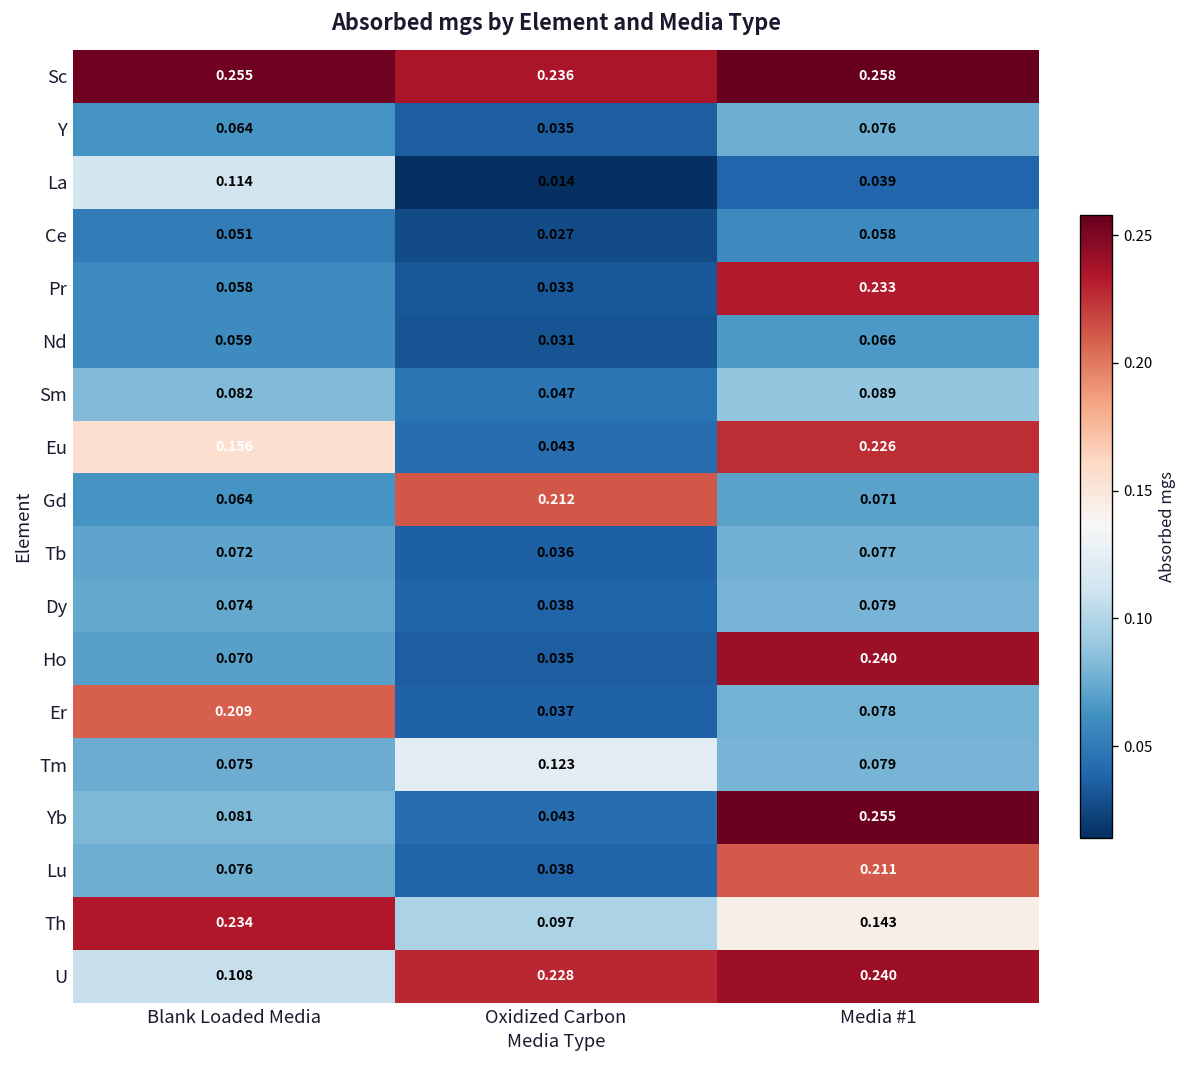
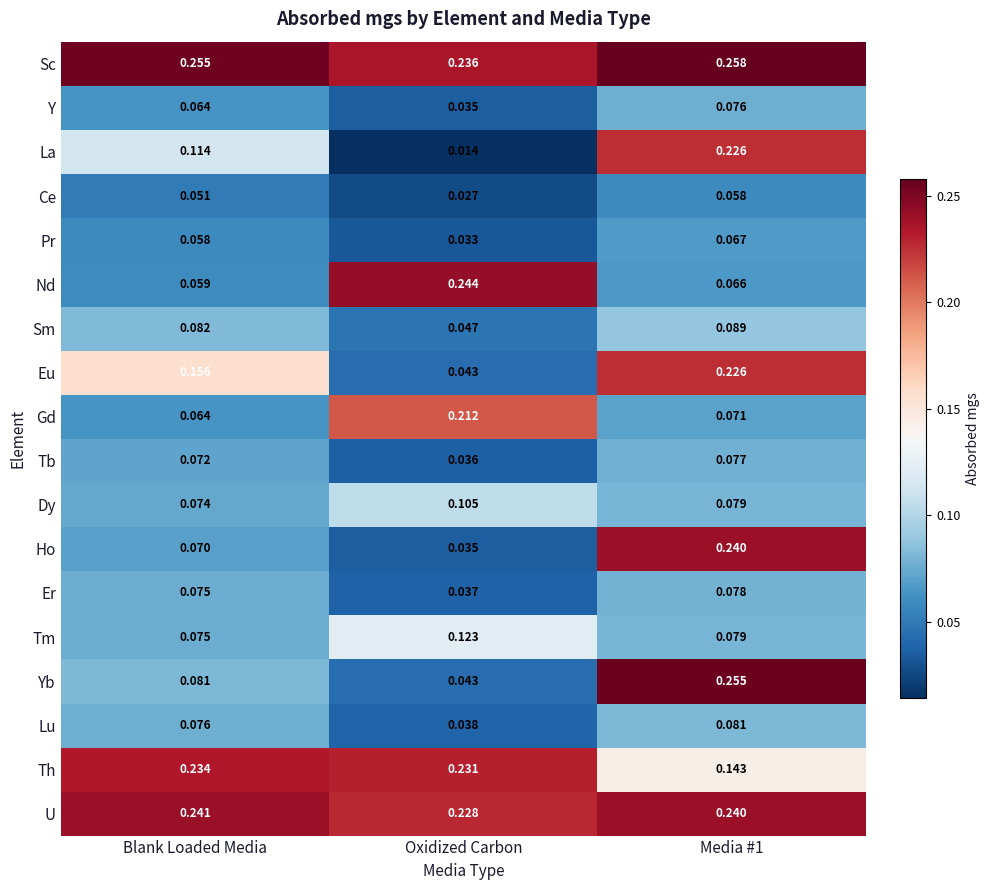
  {
    "Sc": {
      "Blank Loaded Media": 0.255,
      "Oxidized Carbon": 0.236,
      "Media #1": 0.258
    },
    "Y": {
      "Blank Loaded Media": 0.064,
      "Oxidized Carbon": 0.035,
      "Media #1": 0.076
    },
    "La": {
      "Blank Loaded Media": 0.114,
      "Oxidized Carbon": 0.014,
-     "Media #1": 0.039
+     "Media #1": 0.226
    },
    "Ce": {
      "Blank Loaded Media": 0.051,
      "Oxidized Carbon": 0.027,
      "Media #1": 0.058
    },
    "Pr": {
      "Blank Loaded Media": 0.058,
      "Oxidized Carbon": 0.033,
-     "Media #1": 0.233
+     "Media #1": 0.067
    },
    "Nd": {
      "Blank Loaded Media": 0.059,
-     "Oxidized Carbon": 0.031,
+     "Oxidized Carbon": 0.244,
      "Media #1": 0.066
    },
    "Sm": {
      "Blank Loaded Media": 0.082,
      "Oxidized Carbon": 0.047,
      "Media #1": 0.089
    },
    "Eu": {
      "Blank Loaded Media": 0.156,
      "Oxidized Carbon": 0.043,
      "Media #1": 0.226
    },
    "Gd": {
      "Blank Loaded Media": 0.064,
      "Oxidized Carbon": 0.212,
      "Media #1": 0.071
    },
    "Tb": {
      "Blank Loaded Media": 0.072,
      "Oxidized Carbon": 0.036,
      "Media #1": 0.077
    },
    "Dy": {
      "Blank Loaded Media": 0.074,
-     "Oxidized Carbon": 0.038,
+     "Oxidized Carbon": 0.105,
      "Media #1": 0.079
    },
    "Ho": {
      "Blank Loaded Media": 0.070,
      "Oxidized Carbon": 0.035,
      "Media #1": 0.240
    },
    "Er": {
-     "Blank Loaded Media": 0.209,
+     "Blank Loaded Media": 0.075,
      "Oxidized Carbon": 0.037,
      "Media #1": 0.078
    },
    "Tm": {
      "Blank Loaded Media": 0.075,
      "Oxidized Carbon": 0.123,
      "Media #1": 0.079
    },
    "Yb": {
      "Blank Loaded Media": 0.081,
      "Oxidized Carbon": 0.043,
      "Media #1": 0.255
    },
    "Lu": {
      "Blank Loaded Media": 0.076,
      "Oxidized Carbon": 0.038,
-     "Media #1": 0.211
+     "Media #1": 0.081
    },
    "Th": {
      "Blank Loaded Media": 0.234,
-     "Oxidized Carbon": 0.097,
+     "Oxidized Carbon": 0.231,
      "Media #1": 0.143
    },
    "U": {
-     "Blank Loaded Media": 0.108,
+     "Blank Loaded Media": 0.241,
      "Oxidized Carbon": 0.228,
      "Media #1": 0.240
    }
  }
